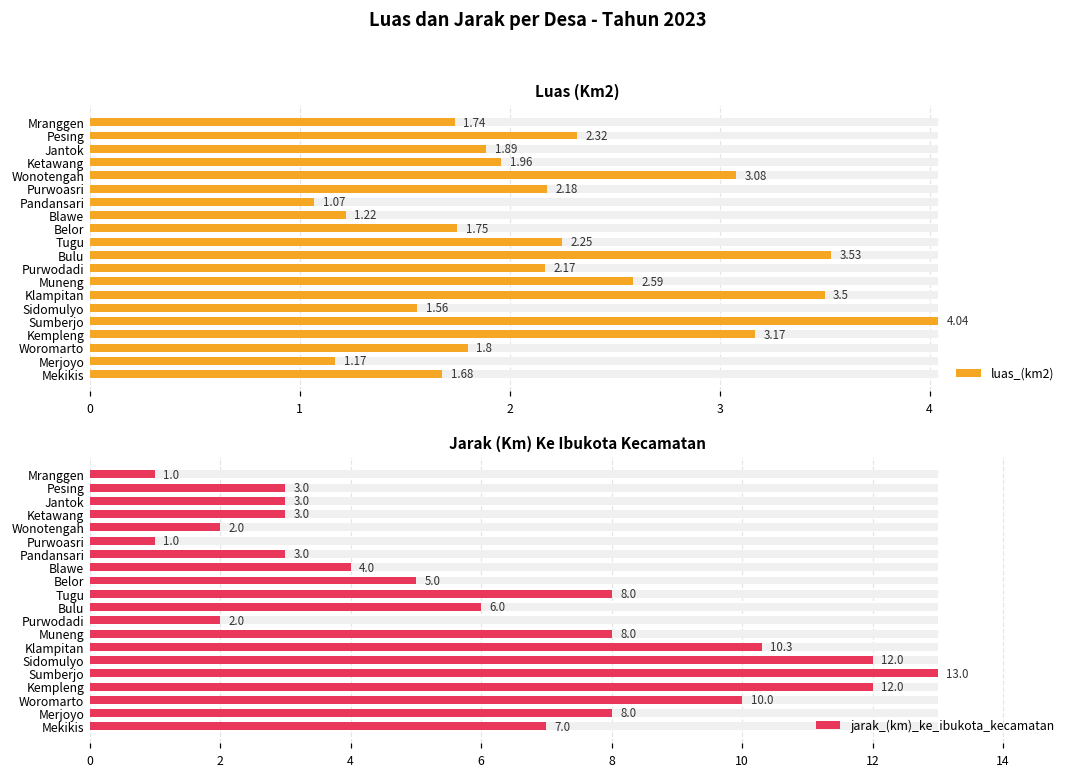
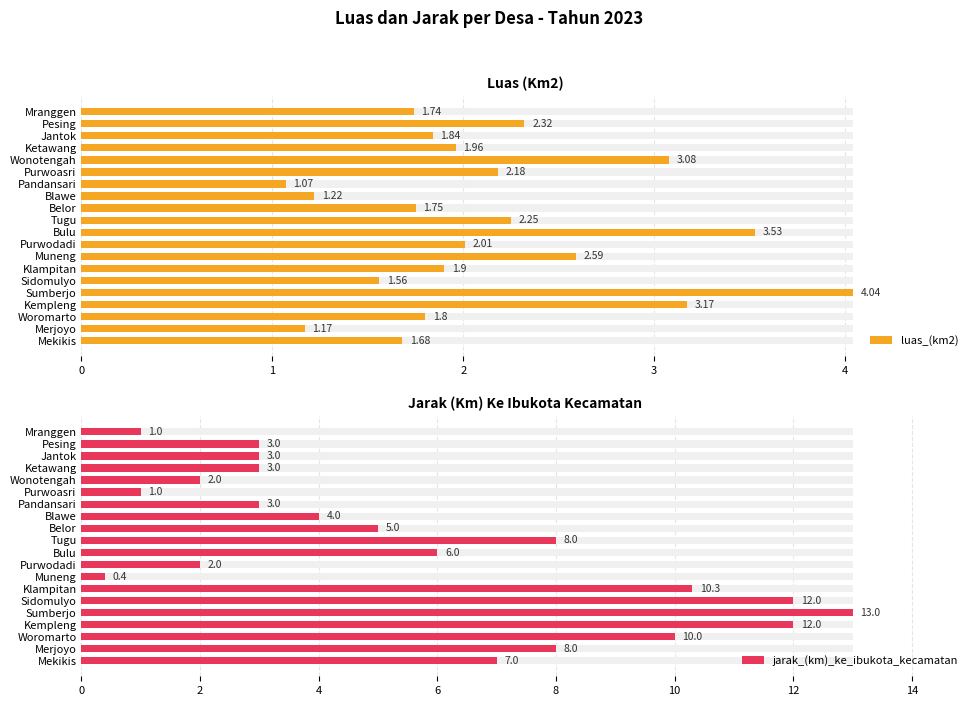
  {
    "Luas (Km2)": {
      "luas_(km2)": {
-       "Jantok": 1.89,
-       "Purwodadi": 2.17,
-       "Klampitan": 3.5,
+       "Jantok": 1.84,
+       "Purwodadi": 2.01,
+       "Klampitan": 1.9,
        "Sumberjo": 4.04
      }
    },
    "Jarak (Km) Ke Ibukota Kecamatan": {
      "jarak_(km)_ke_ibukota_kecamatan": {
-       "Muneng": 8.0,
+       "Muneng": 0.4,
        "Sumberjo": 13.0
      }
    }
  }
